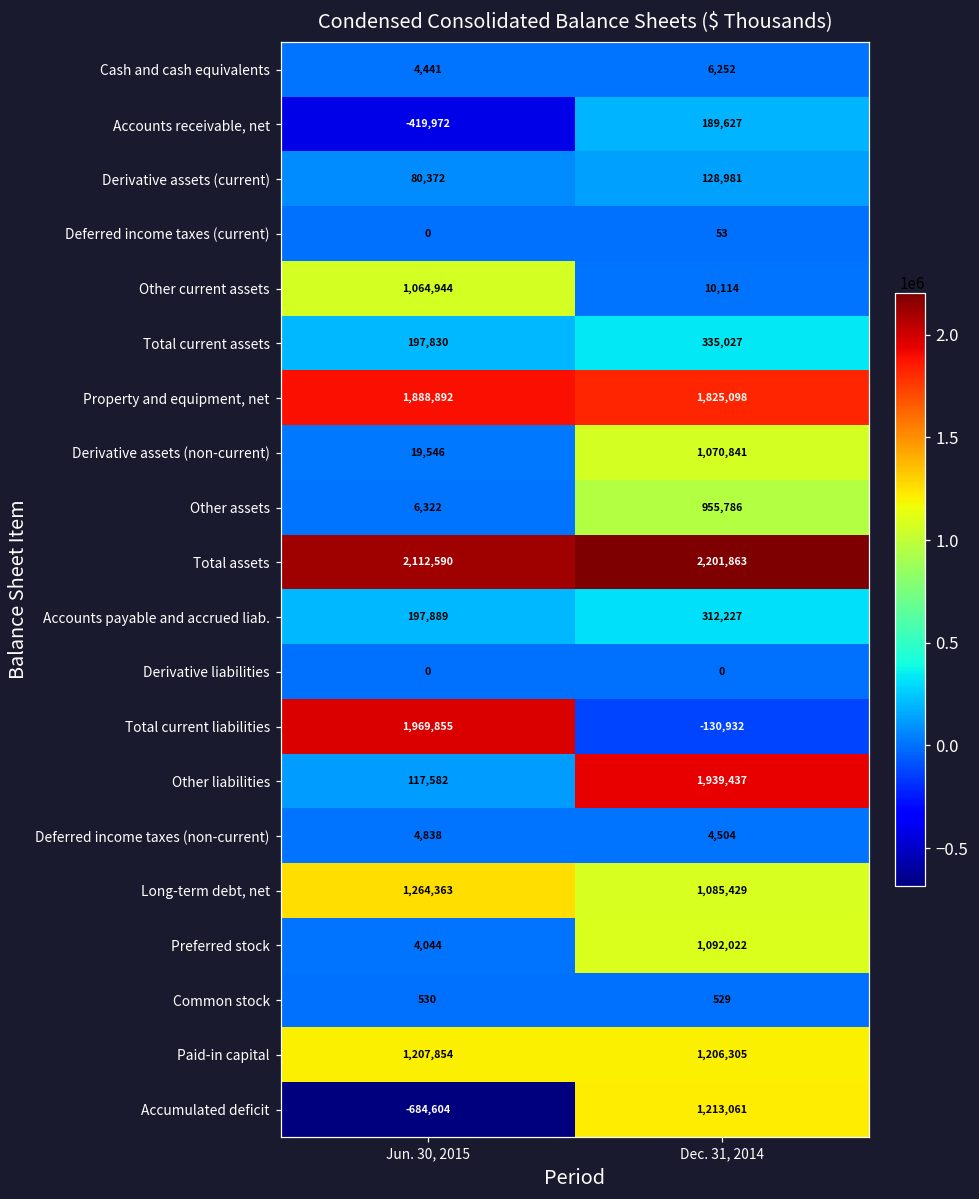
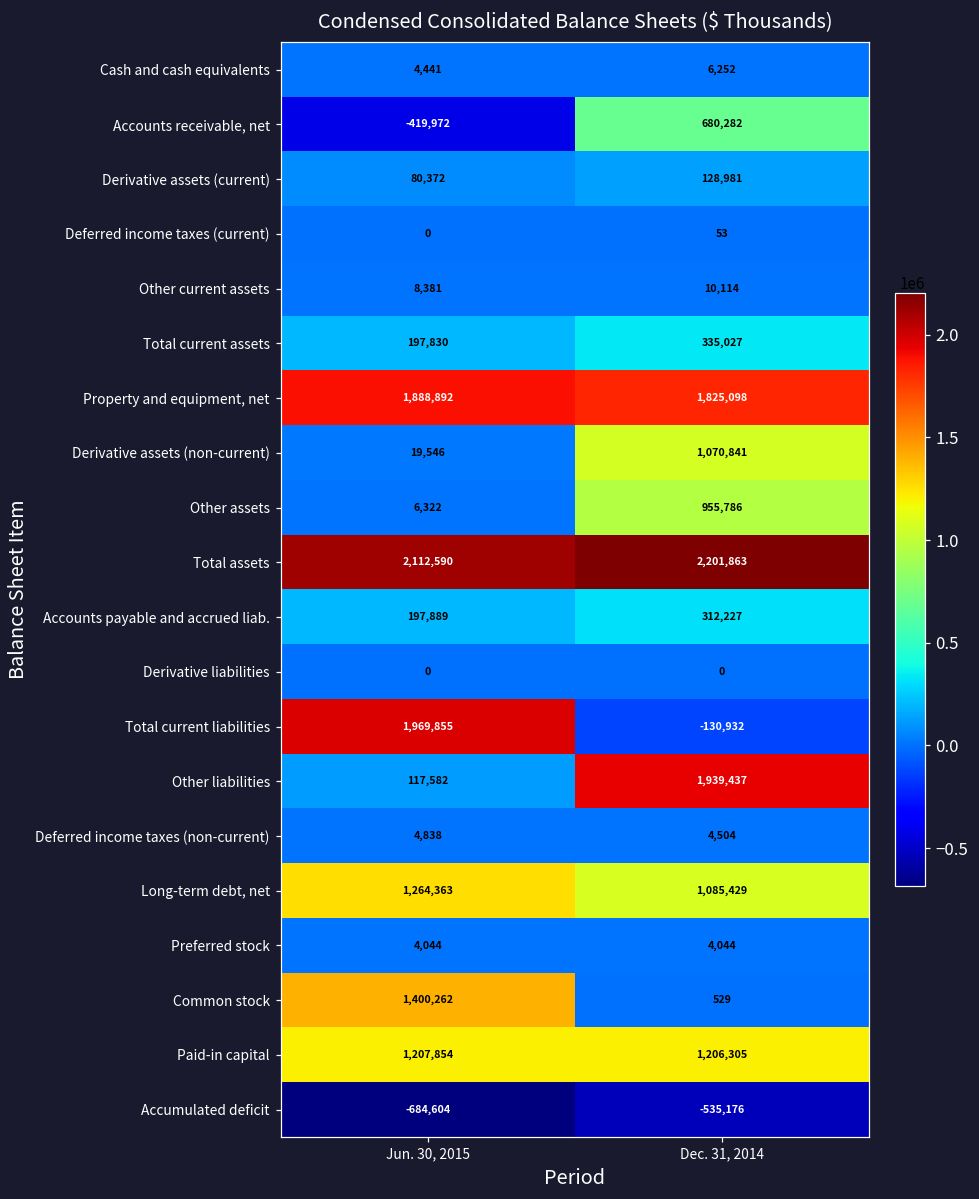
  {
    "Cash and cash equivalents": {
      "Jun. 30, 2015": "4,441",
      "Dec. 31, 2014": "6,252"
    },
    "Accounts receivable, net": {
      "Jun. 30, 2015": "-419,972",
-     "Dec. 31, 2014": "189,627"
+     "Dec. 31, 2014": "680,282"
    },
    "Derivative assets (current)": {
      "Jun. 30, 2015": "80,372",
      "Dec. 31, 2014": "128,981"
    },
    "Deferred income taxes (current)": {
      "Jun. 30, 2015": "0",
      "Dec. 31, 2014": "53"
    },
    "Other current assets": {
-     "Jun. 30, 2015": "1,064,944",
+     "Jun. 30, 2015": "8,381",
      "Dec. 31, 2014": "10,114"
    },
    "Total current assets": {
      "Jun. 30, 2015": "197,830",
      "Dec. 31, 2014": "335,027"
    },
    "Property and equipment, net": {
      "Jun. 30, 2015": "1,888,892",
      "Dec. 31, 2014": "1,825,098"
    },
    "Derivative assets (non-current)": {
      "Jun. 30, 2015": "19,546",
      "Dec. 31, 2014": "1,070,841"
    },
    "Other assets": {
      "Jun. 30, 2015": "6,322",
      "Dec. 31, 2014": "955,786"
    },
    "Total assets": {
      "Jun. 30, 2015": "2,112,590",
      "Dec. 31, 2014": "2,201,863"
    },
    "Accounts payable and accrued liab.": {
      "Jun. 30, 2015": "197,889",
      "Dec. 31, 2014": "312,227"
    },
    "Derivative liabilities": {
      "Jun. 30, 2015": "0",
      "Dec. 31, 2014": "0"
    },
    "Total current liabilities": {
      "Jun. 30, 2015": "1,969,855",
      "Dec. 31, 2014": "-130,932"
    },
    "Other liabilities": {
      "Jun. 30, 2015": "117,582",
      "Dec. 31, 2014": "1,939,437"
    },
    "Deferred income taxes (non-current)": {
      "Jun. 30, 2015": "4,838",
      "Dec. 31, 2014": "4,504"
    },
    "Long-term debt, net": {
      "Jun. 30, 2015": "1,264,363",
      "Dec. 31, 2014": "1,085,429"
    },
    "Preferred stock": {
      "Jun. 30, 2015": "4,044",
-     "Dec. 31, 2014": "1,092,022"
+     "Dec. 31, 2014": "4,044"
    },
    "Common stock": {
-     "Jun. 30, 2015": "530",
+     "Jun. 30, 2015": "1,400,262",
      "Dec. 31, 2014": "529"
    },
    "Paid-in capital": {
      "Jun. 30, 2015": "1,207,854",
      "Dec. 31, 2014": "1,206,305"
    },
    "Accumulated deficit": {
      "Jun. 30, 2015": "-684,604",
-     "Dec. 31, 2014": "1,213,061"
+     "Dec. 31, 2014": "-535,176"
    }
  }
